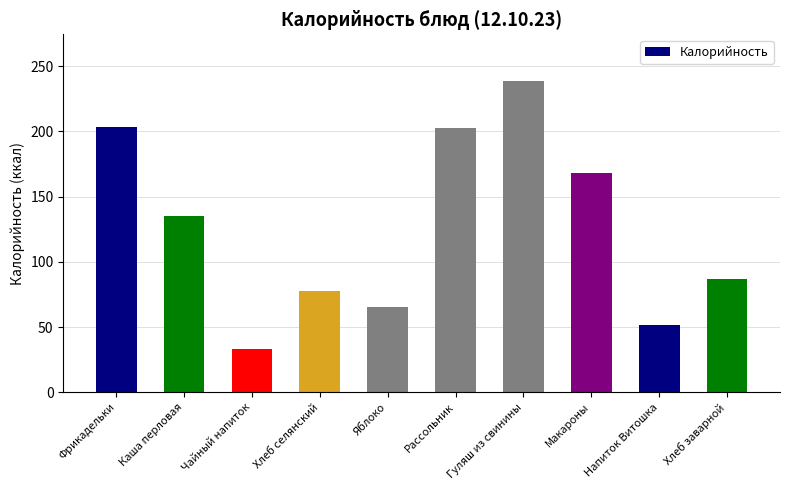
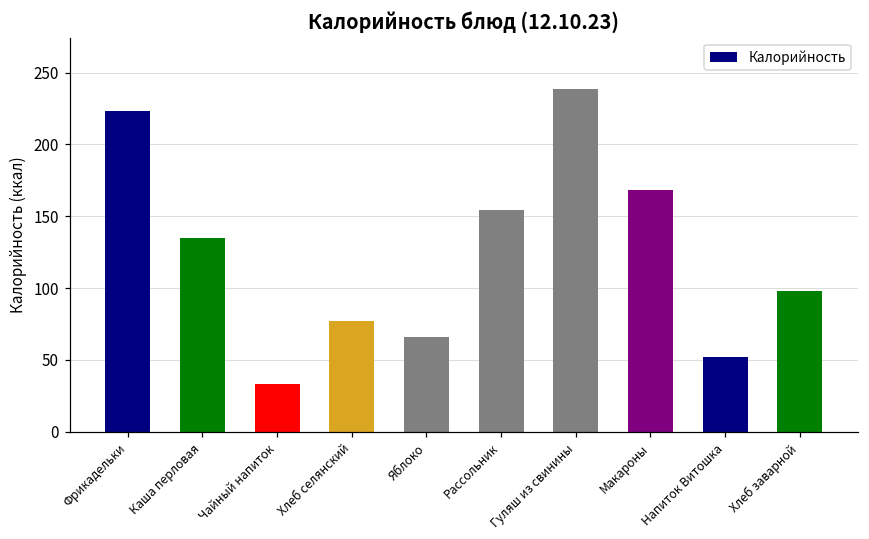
  {
-   "Фрикадельки": 203,
+   "Фрикадельки": 223,
    "Каша перловая": 135,
    "Чайный напиток": 33,
    "Хлеб селянский": 77,
    "Яблоко": 66,
-   "Рассольник": 203,
+   "Рассольник": 154,
    "Гуляш из свинины": 239,
    "Макароны": 168,
    "Напиток Витошка": 52,
-   "Хлеб заварной": 87
+   "Хлеб заварной": 98
  }
